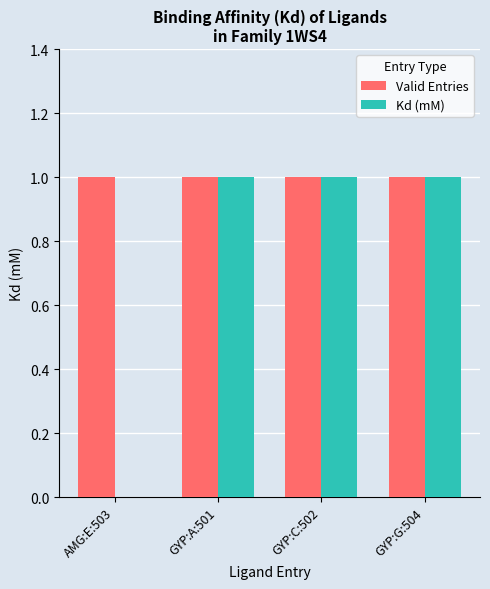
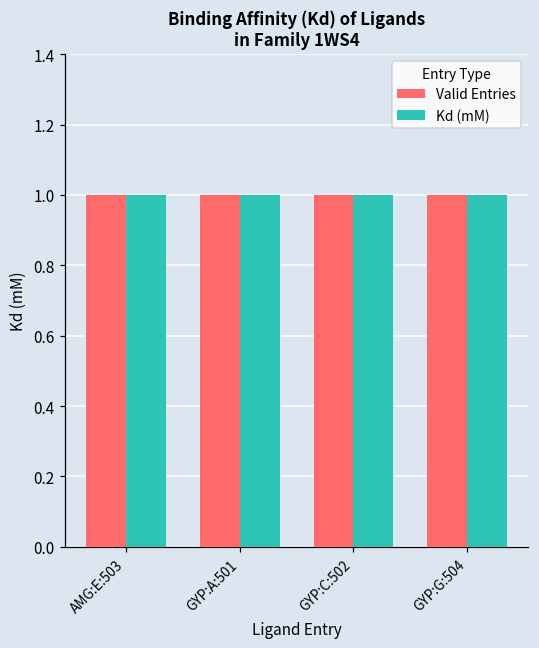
  {
    "Valid Entries": {
      "AMG:E:503": 1,
      "GYP:A:501": 1,
      "GYP:C:502": 1,
      "GYP:G:504": 1
    },
    "Kd (mM)": {
-     "AMG:E:503": 0,
+     "AMG:E:503": 1,
      "GYP:A:501": 1,
      "GYP:C:502": 1,
      "GYP:G:504": 1
    }
  }
